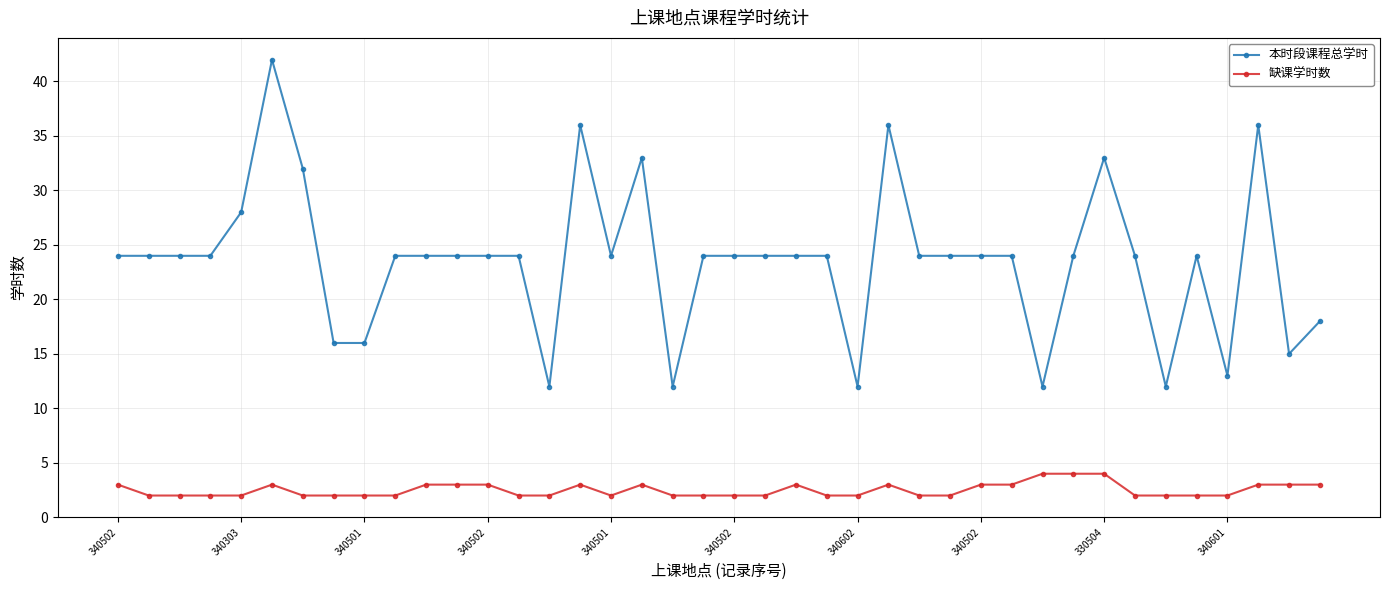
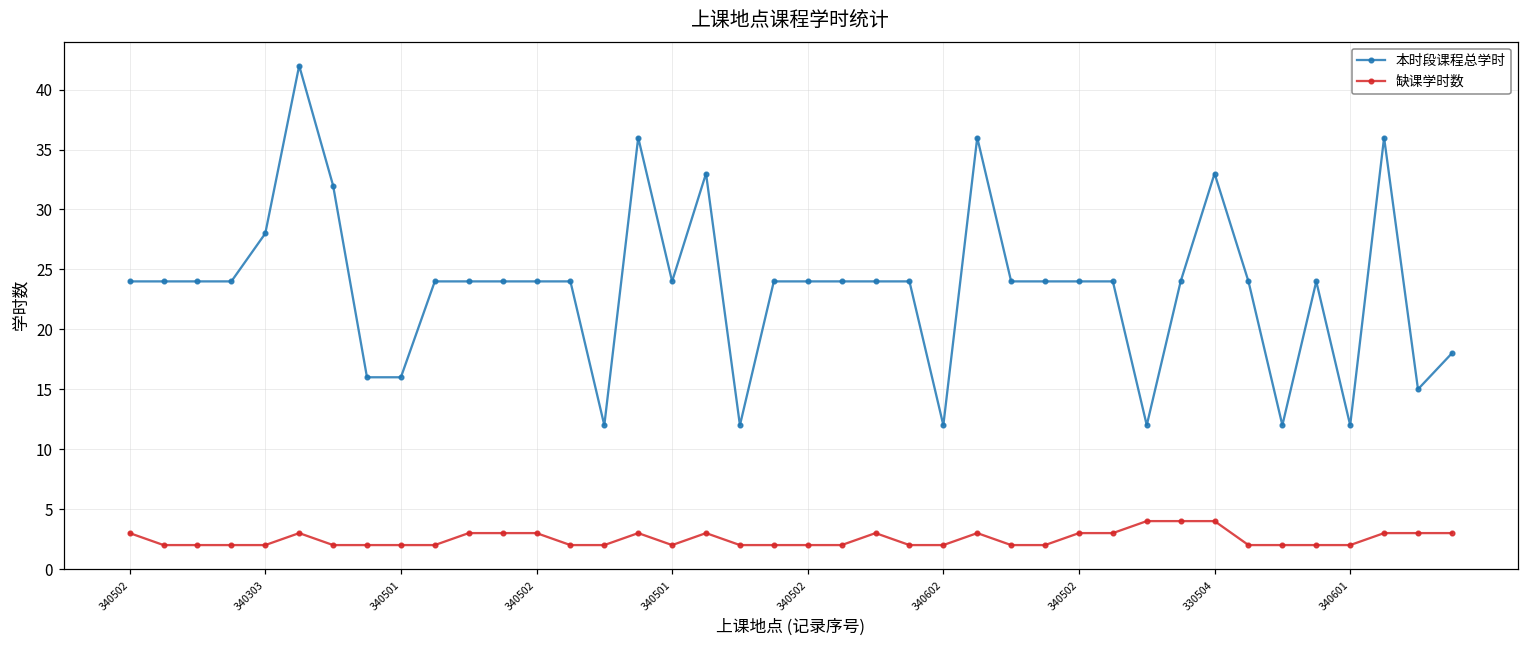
  {
    "本时段课程总学时": {
      "330504": 33,
-     "340601": 13
+     "340601": 12
    },
    "缺课学时数": {
      "330504": 4,
      "340601": 2
    }
  }
